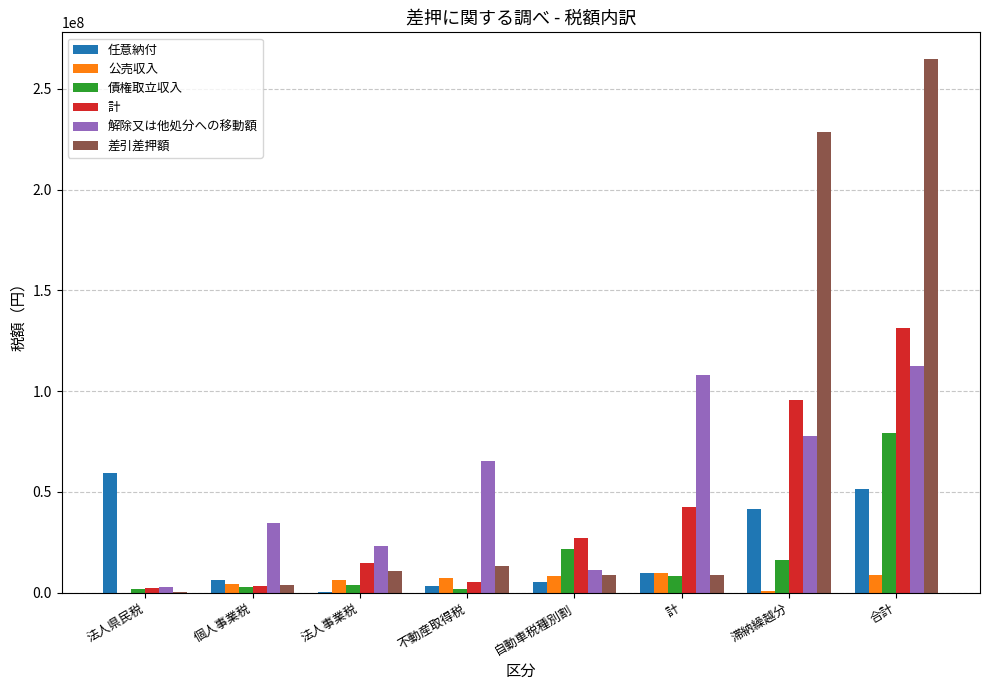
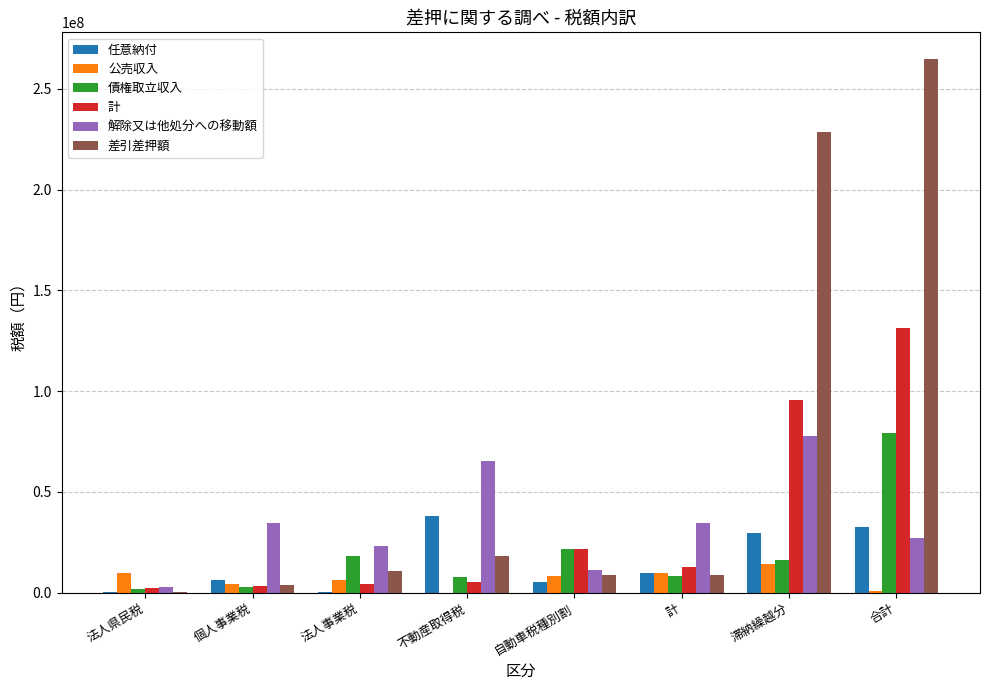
  {
    "任意納付": {
-     "法人県民税": 60000000,
+     "法人県民税": 0,
      "個人事業税": 6000000,
-     "不動産取得税": 3000000,
+     "不動産取得税": 38000000,
      "自動車税種別割": 5000000,
      "計": 10000000,
-     "滞納繰越分": 42000000,
-     "合計": 51000000
+     "滞納繰越分": 30000000,
+     "合計": 32000000
    },
    "公売収入": {
-     "法人県民税": 0,
+     "法人県民税": 10000000,
      "個人事業税": 4000000,
      "法人事業税": 6000000,
-     "不動産取得税": 7000000,
+     "不動産取得税": 0,
      "自動車税種別割": 8000000,
      "計": 10000000,
-     "滞納繰越分": 1000000,
-     "合計": 9000000
+     "滞納繰越分": 14000000,
+     "合計": 1000000
    },
    "債権取立収入": {
      "法人県民税": 2000000,
      "個人事業税": 3000000,
-     "法人事業税": 4000000,
-     "不動産取得税": 2000000,
+     "法人事業税": 18000000,
+     "不動産取得税": 8000000,
      "自動車税種別割": 22000000,
      "計": 8000000,
      "滞納繰越分": 16000000,
      "合計": 79000000
    },
    "計": {
      "法人県民税": 2000000,
      "個人事業税": 3000000,
-     "法人事業税": 15000000,
+     "法人事業税": 4000000,
      "不動産取得税": 5000000,
-     "自動車税種別割": 27000000,
-     "計": 42000000,
+     "自動車税種別割": 22000000,
+     "計": 13000000,
      "滞納繰越分": 95000000,
      "合計": 131000000
    },
    "解除又は他処分への移動額": {
      "法人県民税": 3000000,
      "個人事業税": 35000000,
      "法人事業税": 23000000,
      "不動産取得税": 66000000,
      "自動車税種別割": 11000000,
-     "計": 108000000,
+     "計": 34000000,
      "滞納繰越分": 78000000,
-     "合計": 112000000
+     "合計": 27000000
    },
    "差引差押額": {
      "個人事業税": 4000000,
      "法人事業税": 11000000,
-     "不動産取得税": 13000000,
+     "不動産取得税": 18000000,
      "自動車税種別割": 9000000,
      "計": 9000000,
      "滞納繰越分": 229000000,
      "合計": 265000000
    }
  }
